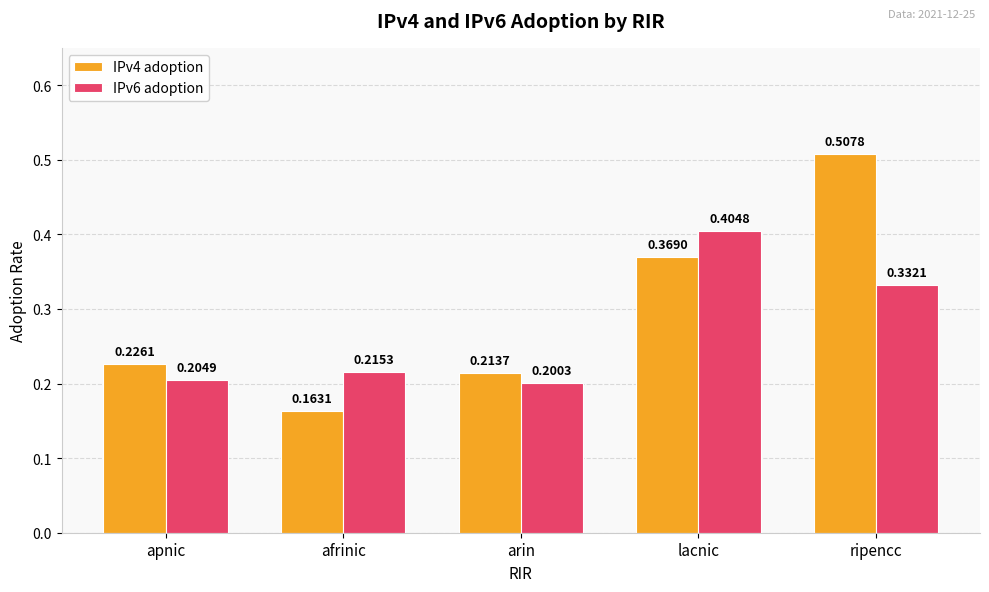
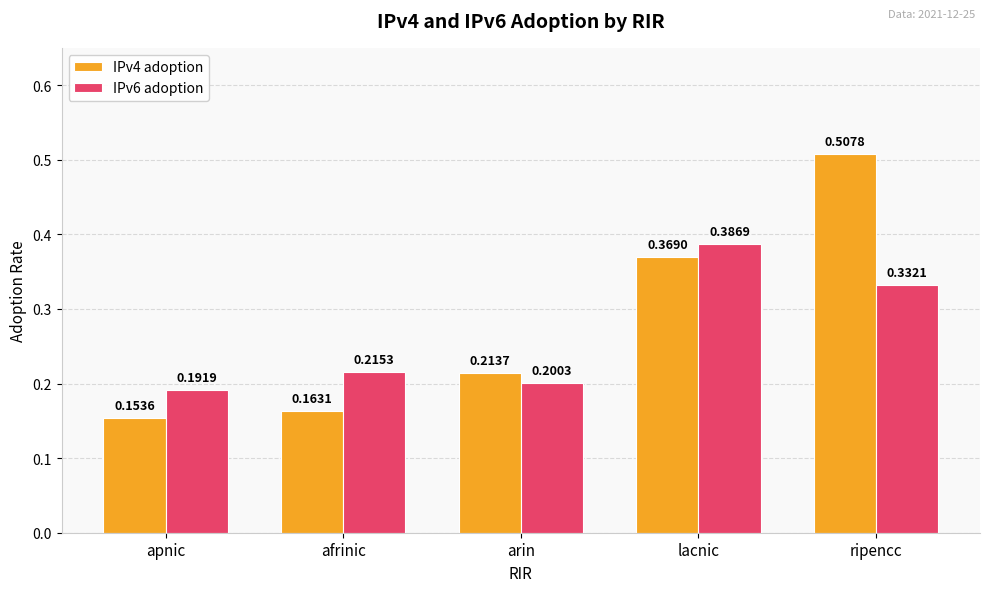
  {
    "IPv4 adoption": {
-     "apnic": 0.2261,
+     "apnic": 0.1536,
      "afrinic": 0.1631,
      "arin": 0.2137,
      "lacnic": 0.3690,
      "ripencc": 0.5078
    },
    "IPv6 adoption": {
-     "apnic": 0.2049,
+     "apnic": 0.1919,
      "afrinic": 0.2153,
      "arin": 0.2003,
-     "lacnic": 0.4048,
+     "lacnic": 0.3869,
      "ripencc": 0.3321
    }
  }
